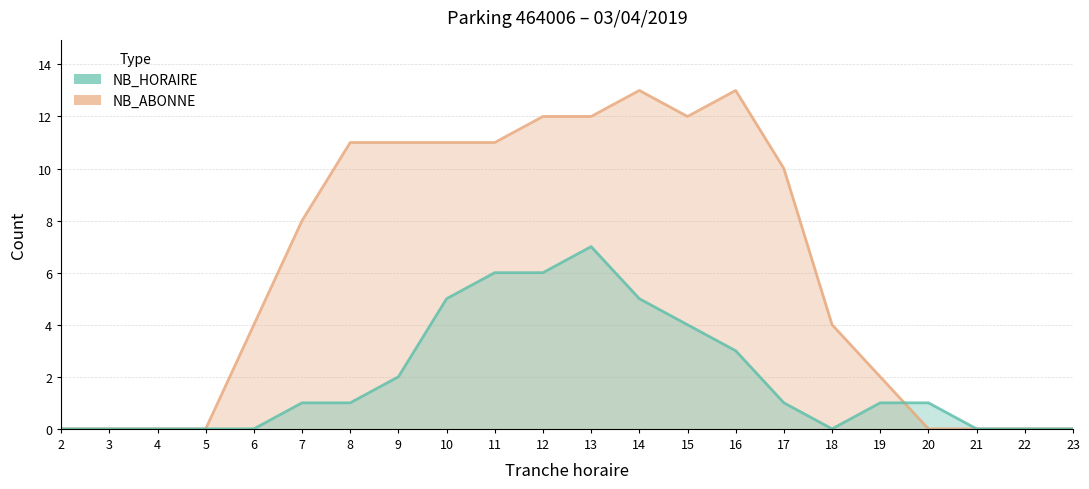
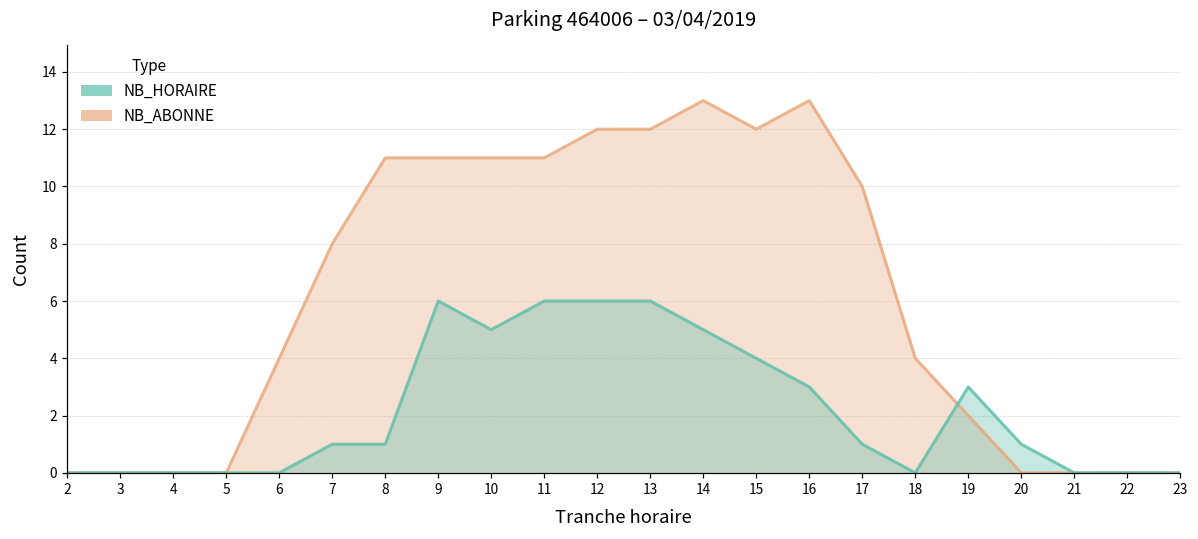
  {
    "NB_ABONNE": {
      "6": 4,
      "7": 8,
      "8": 11,
      "9": 11,
      "10": 11,
      "11": 11,
      "12": 12,
      "13": 12,
      "14": 13,
      "15": 12,
      "16": 13,
      "17": 10,
      "18": 4,
      "19": 2,
      "20": 0
    },
    "NB_HORAIRE": {
      "6": 0,
      "7": 1,
      "8": 1,
-     "9": 2,
+     "9": 6,
      "10": 5,
      "11": 6,
      "12": 6,
-     "13": 7,
+     "13": 6,
      "14": 5,
      "15": 4,
      "16": 3,
      "17": 1,
      "18": 0,
-     "19": 1,
+     "19": 3,
      "20": 1
    }
  }
